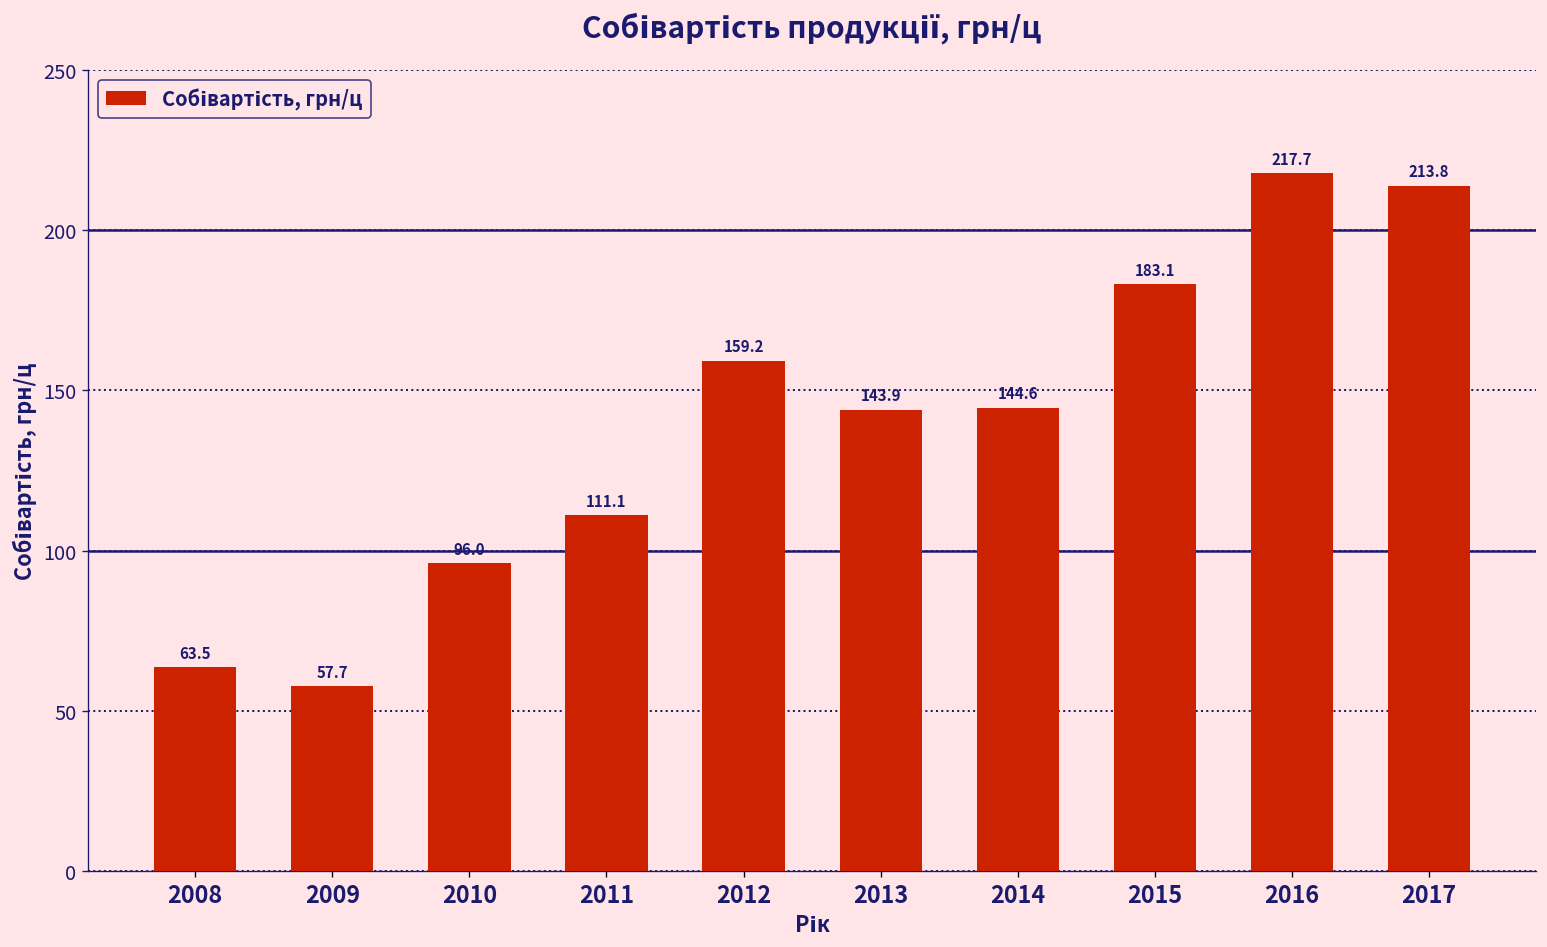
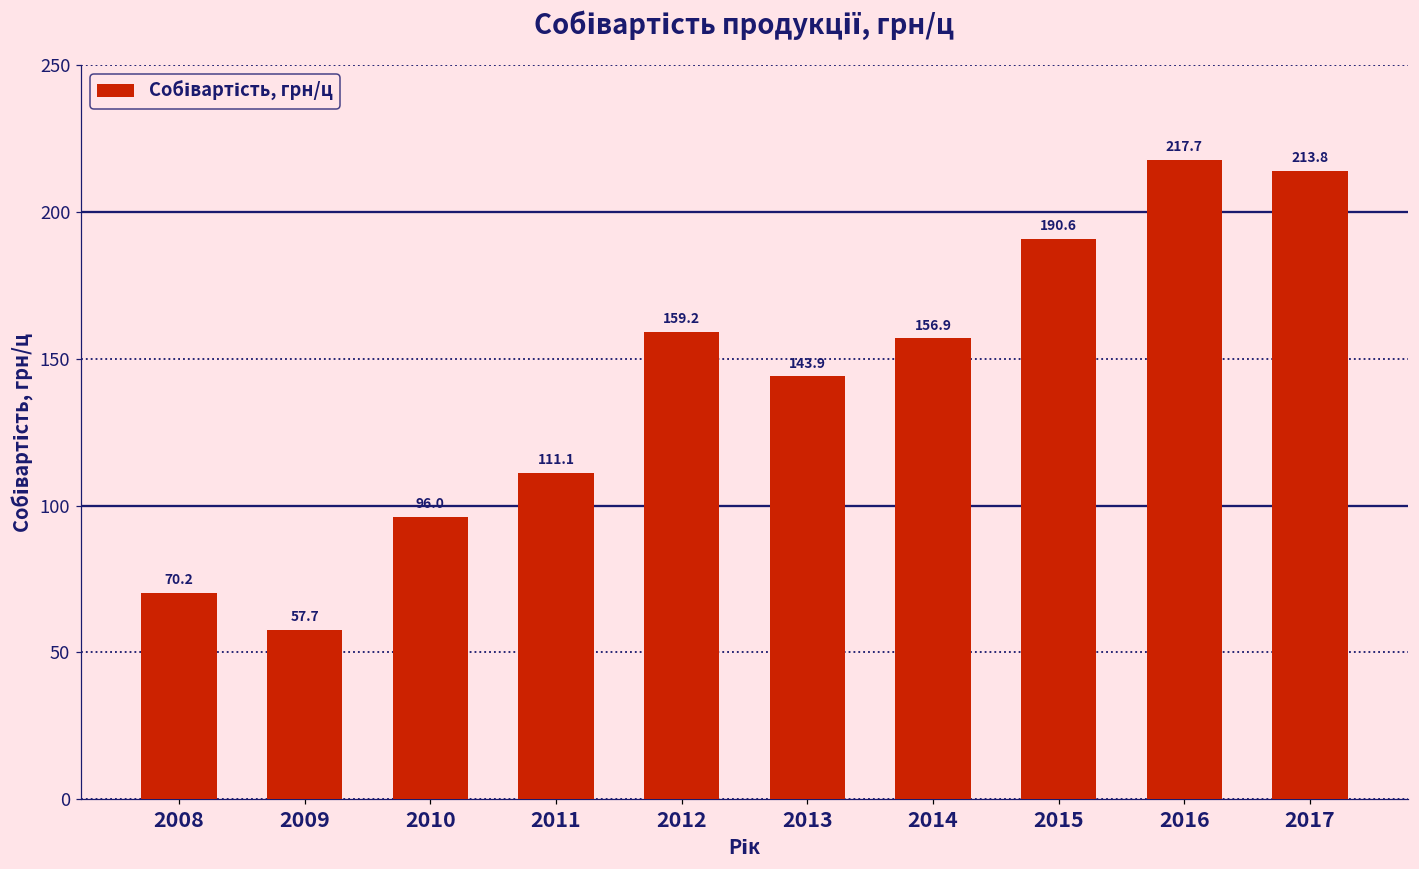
  {
-   "2008": 63.5,
+   "2008": 70.2,
    "2009": 57.7,
    "2010": 96.0,
    "2011": 111.1,
    "2012": 159.2,
    "2013": 143.9,
-   "2014": 144.6,
-   "2015": 183.1,
+   "2014": 156.9,
+   "2015": 190.6,
    "2016": 217.7,
    "2017": 213.8
  }
